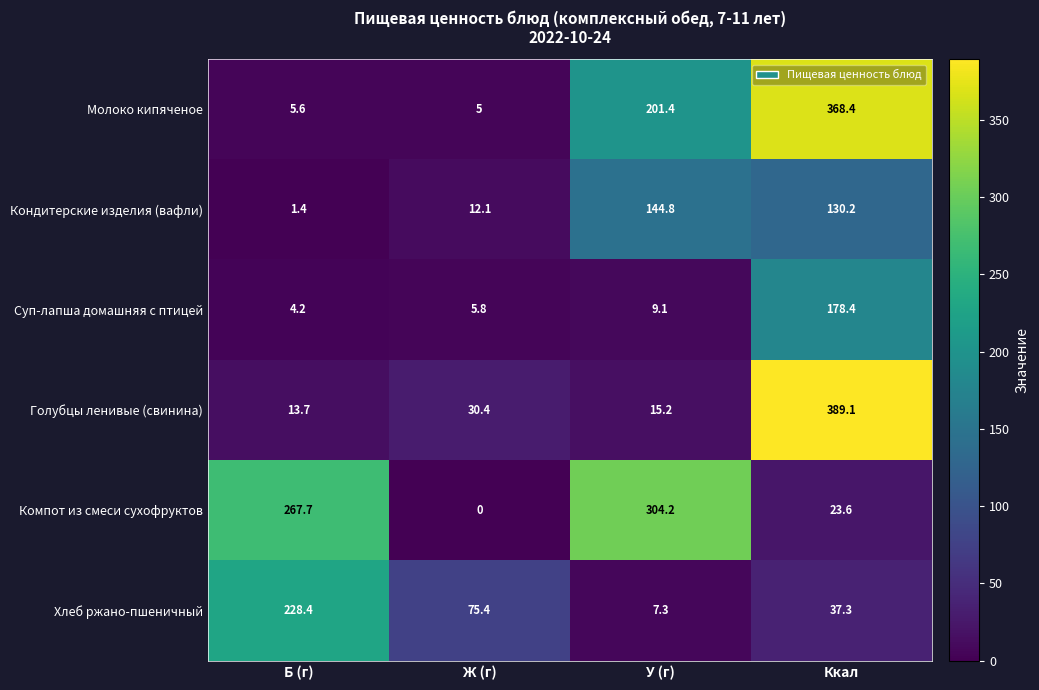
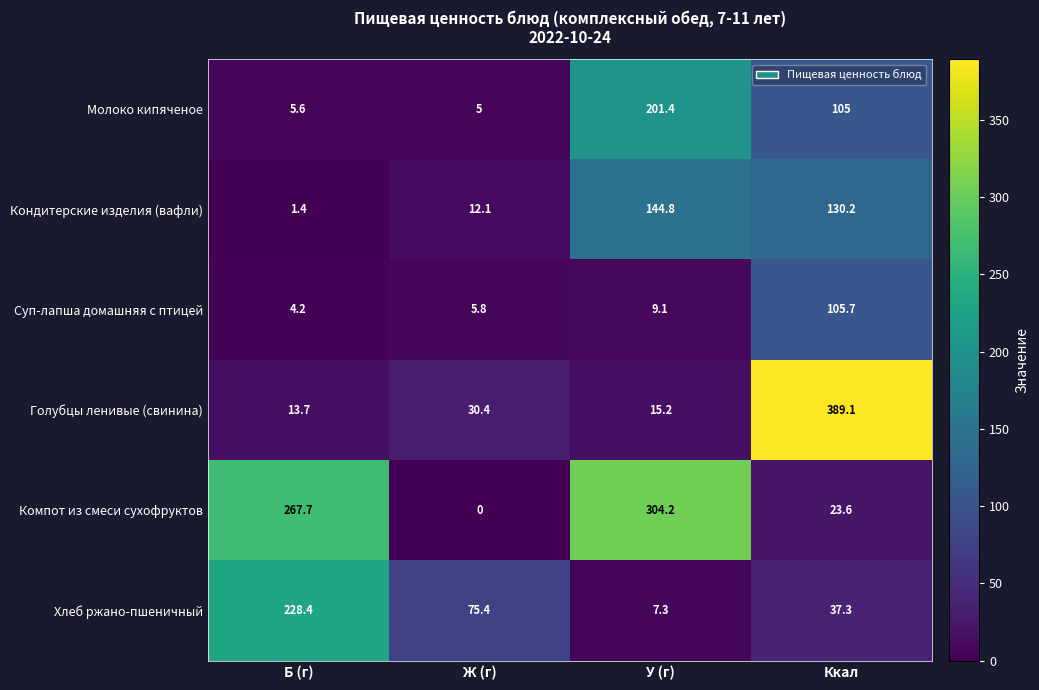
  {
    "Молоко кипяченое": {
      "Б (г)": 5.6,
      "Ж (г)": 5,
      "У (г)": 201.4,
-     "Ккал": 368.4
+     "Ккал": 105
    },
    "Кондитерские изделия (вафли)": {
      "Б (г)": 1.4,
      "Ж (г)": 12.1,
      "У (г)": 144.8,
      "Ккал": 130.2
    },
    "Суп-лапша домашняя с птицей": {
      "Б (г)": 4.2,
      "Ж (г)": 5.8,
      "У (г)": 9.1,
-     "Ккал": 178.4
+     "Ккал": 105.7
    },
    "Голубцы ленивые (свинина)": {
      "Б (г)": 13.7,
      "Ж (г)": 30.4,
      "У (г)": 15.2,
      "Ккал": 389.1
    },
    "Компот из смеси сухофруктов": {
      "Б (г)": 267.7,
      "Ж (г)": 0,
      "У (г)": 304.2,
      "Ккал": 23.6
    },
    "Хлеб ржано-пшеничный": {
      "Б (г)": 228.4,
      "Ж (г)": 75.4,
      "У (г)": 7.3,
      "Ккал": 37.3
    }
  }
